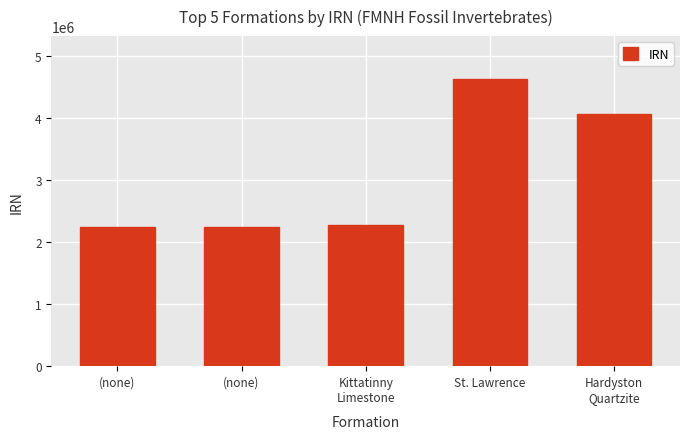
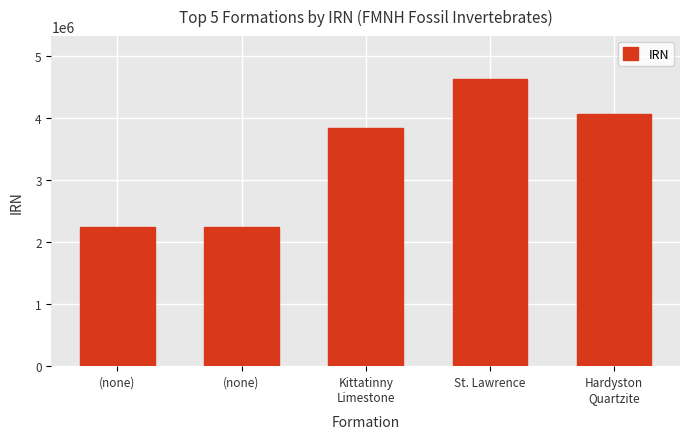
  {
-   "Kittatinny Limestone": 2300000,
+   "Kittatinny Limestone": 3800000,
    "St. Lawrence": 4600000,
    "Hardyston Quartzite": 4100000
  }
